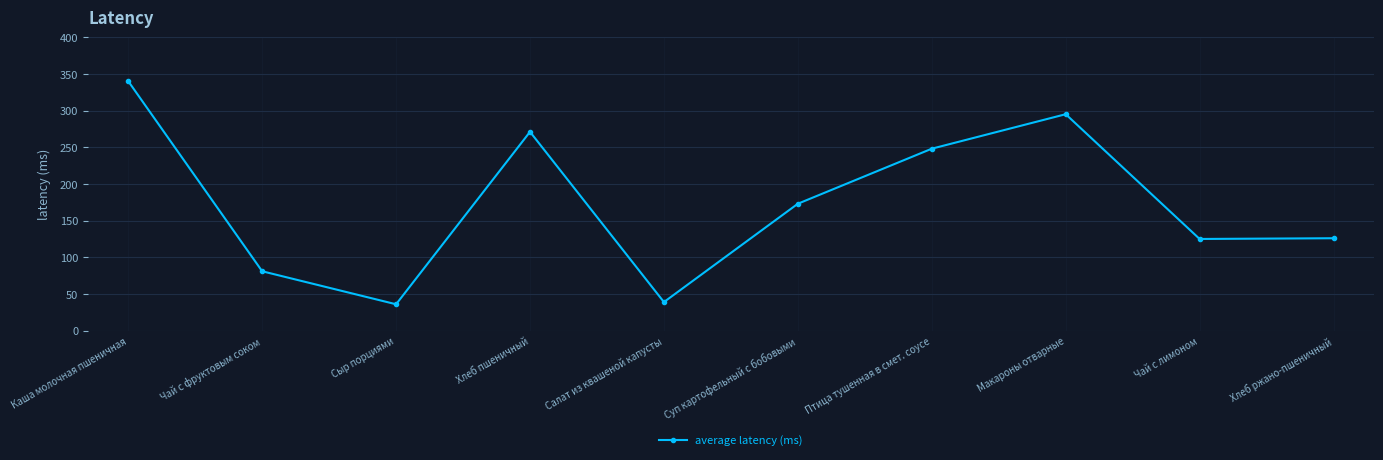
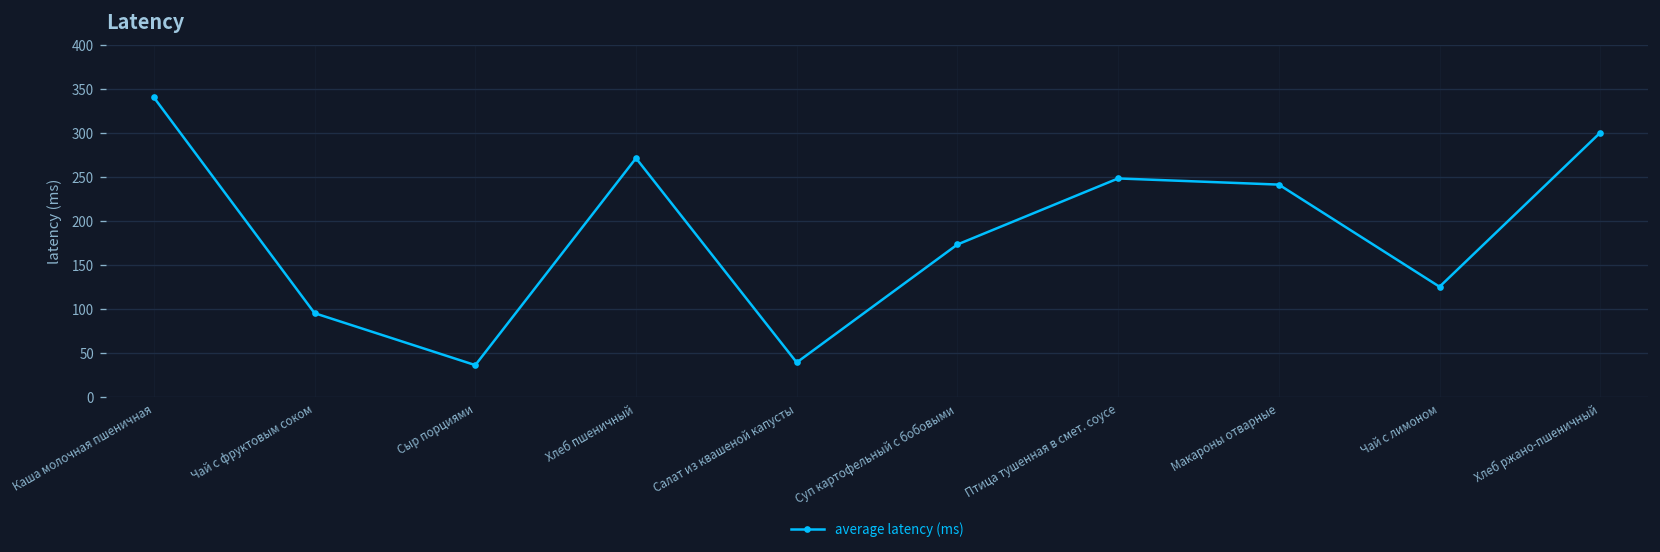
  {
    "Каша молочная пшеничная": 340,
-   "Чай с фруктовым соком": 80,
+   "Чай с фруктовым соком": 100,
    "Сыр порциями": 40,
    "Хлеб пшеничный": 270,
    "Салат из квашеной капусты": 40,
    "Суп картофельный с бобовыми": 170,
    "Птица тушенная в смет. соусе": 250,
-   "Макароны отварные": 300,
+   "Макароны отварные": 240,
    "Чай с лимоном": 130,
-   "Хлеб ржано-пшеничный": 130
+   "Хлеб ржано-пшеничный": 300
  }
